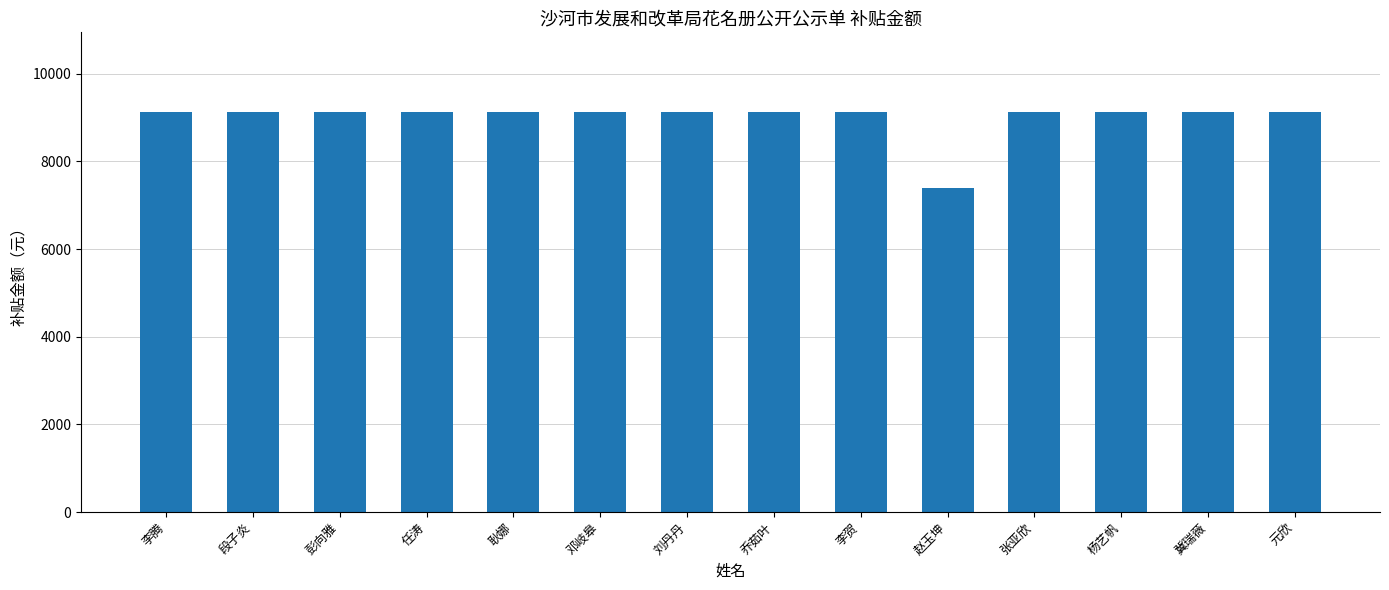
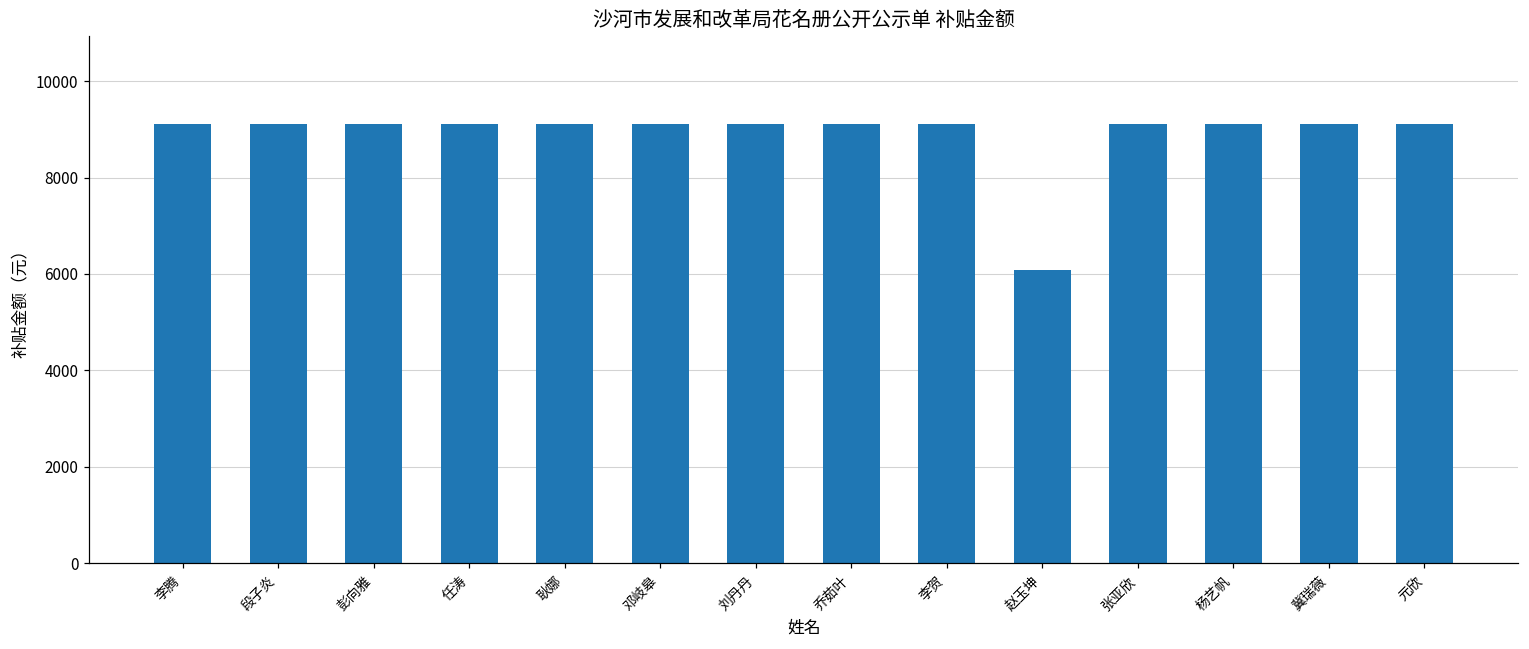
  {
    "李腾": 9100,
    "段子炎": 9100,
    "彭向雅": 9100,
    "任涛": 9100,
    "耿娜": 9100,
    "邓岐皋": 9100,
    "刘丹丹": 9100,
    "乔茹叶": 9100,
    "李贺": 9100,
-   "赵玉坤": 7400,
+   "赵玉坤": 6100,
    "张亚欣": 9100,
    "杨艺帆": 9100,
    "冀瑞薇": 9100,
    "元欣": 9100
  }
